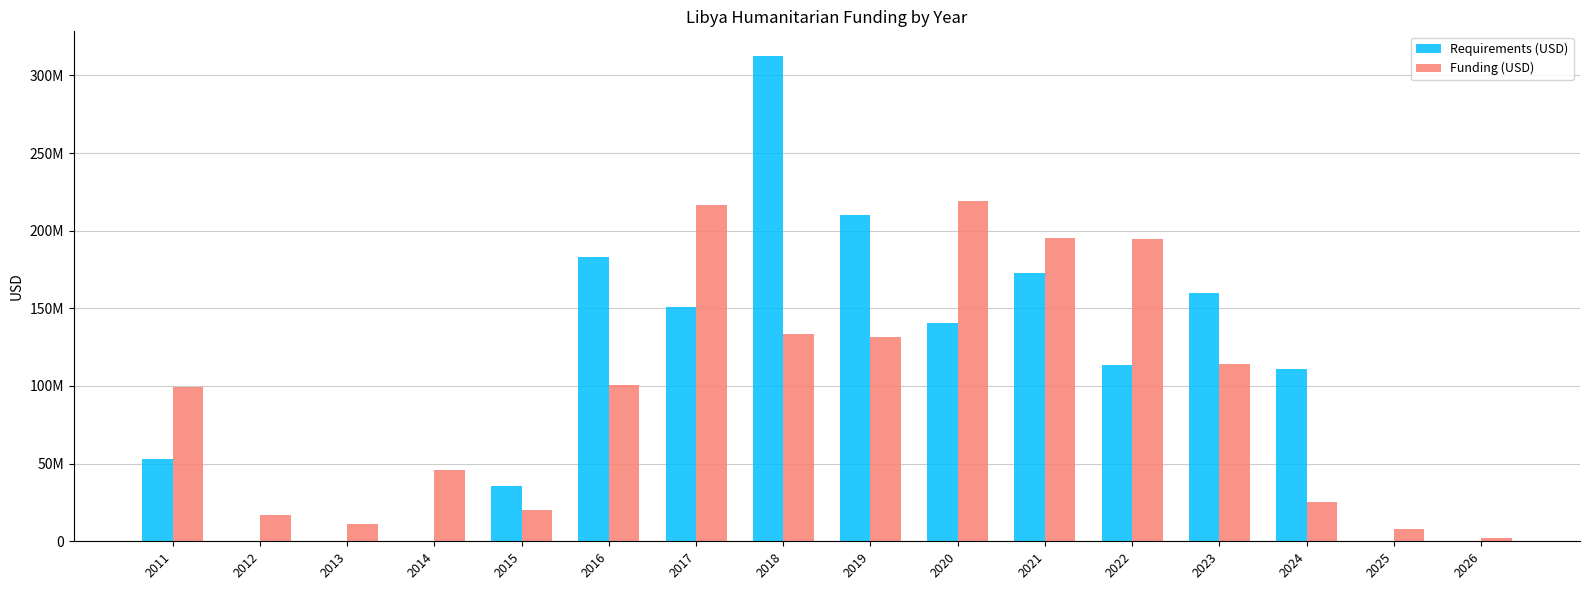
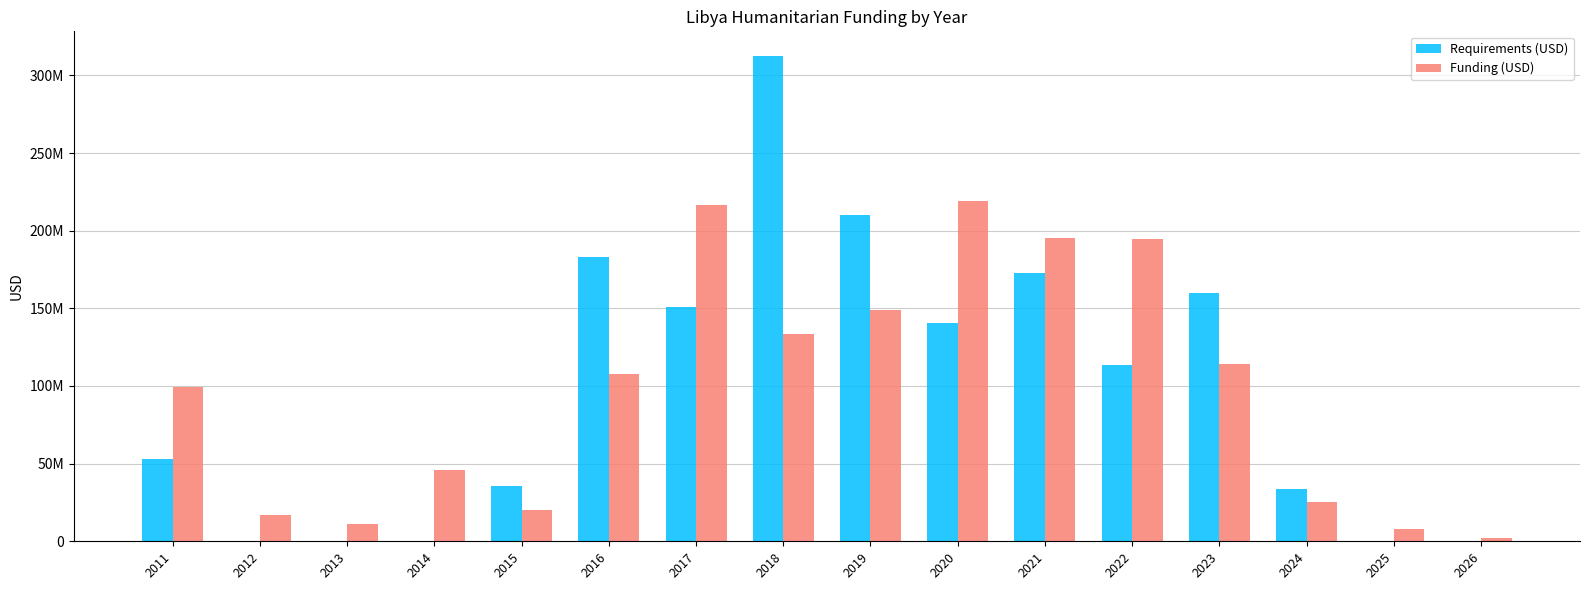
  {
    "Requirements (USD)": {
      "2011": 53000000,
      "2012": 0,
      "2013": 0,
      "2014": 0,
      "2015": 36000000,
      "2016": 183000000,
      "2017": 151000000,
      "2018": 313000000,
      "2019": 210000000,
      "2020": 141000000,
      "2021": 173000000,
      "2022": 114000000,
      "2023": 160000000,
-     "2024": 111000000,
+     "2024": 34000000,
      "2025": 0,
      "2026": 0
    },
    "Funding (USD)": {
      "2011": 99000000,
      "2012": 17000000,
      "2013": 11000000,
      "2014": 46000000,
      "2015": 20000000,
-     "2016": 101000000,
+     "2016": 108000000,
      "2017": 217000000,
      "2018": 133000000,
-     "2019": 132000000,
+     "2019": 149000000,
      "2020": 219000000,
      "2021": 195000000,
      "2022": 195000000,
      "2023": 114000000,
      "2024": 25000000,
      "2025": 8000000,
      "2026": 2000000
    }
  }
